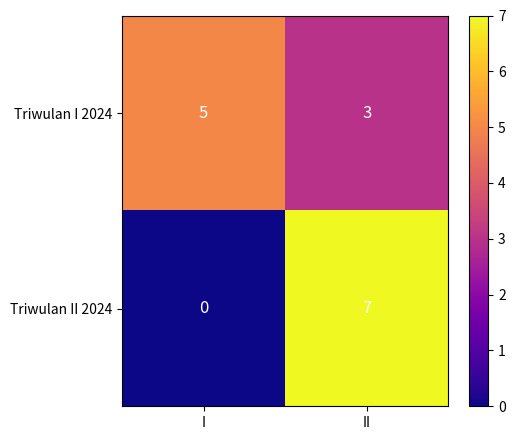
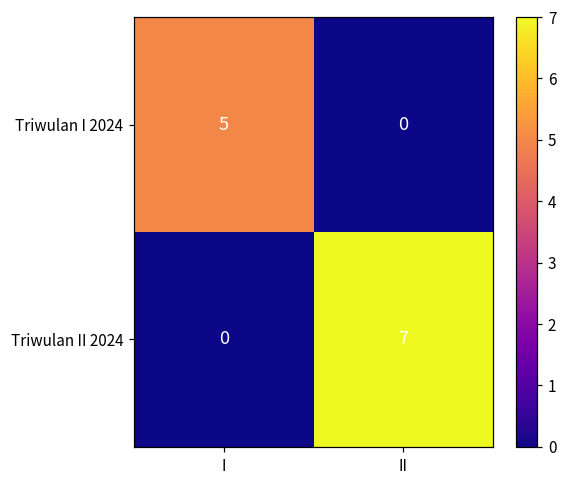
  {
    "Triwulan I 2024": {
      "I": 5,
-     "II": 3
+     "II": 0
    },
    "Triwulan II 2024": {
      "I": 0,
      "II": 7
    }
  }
